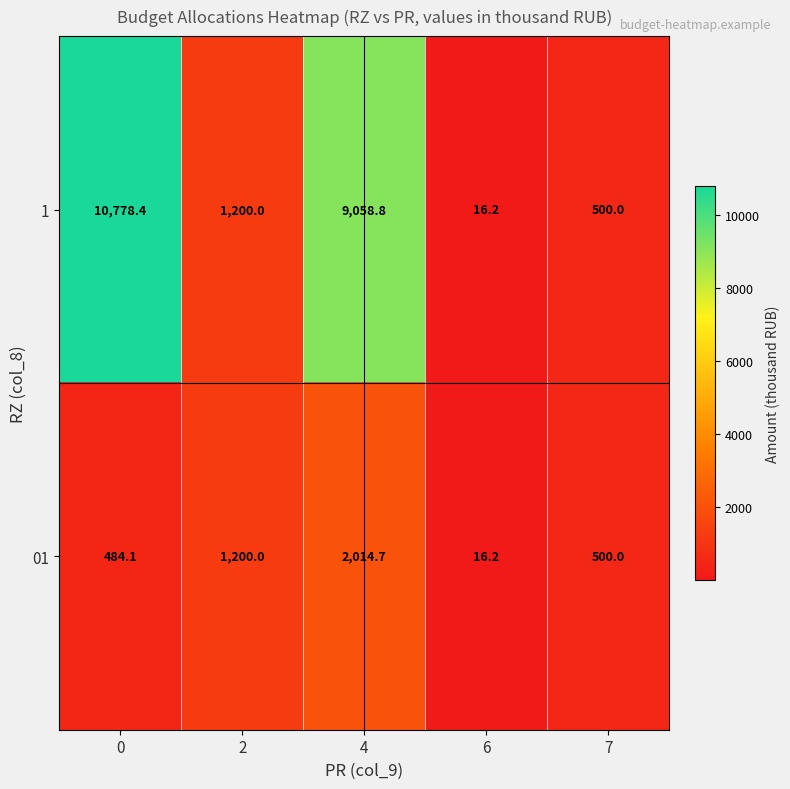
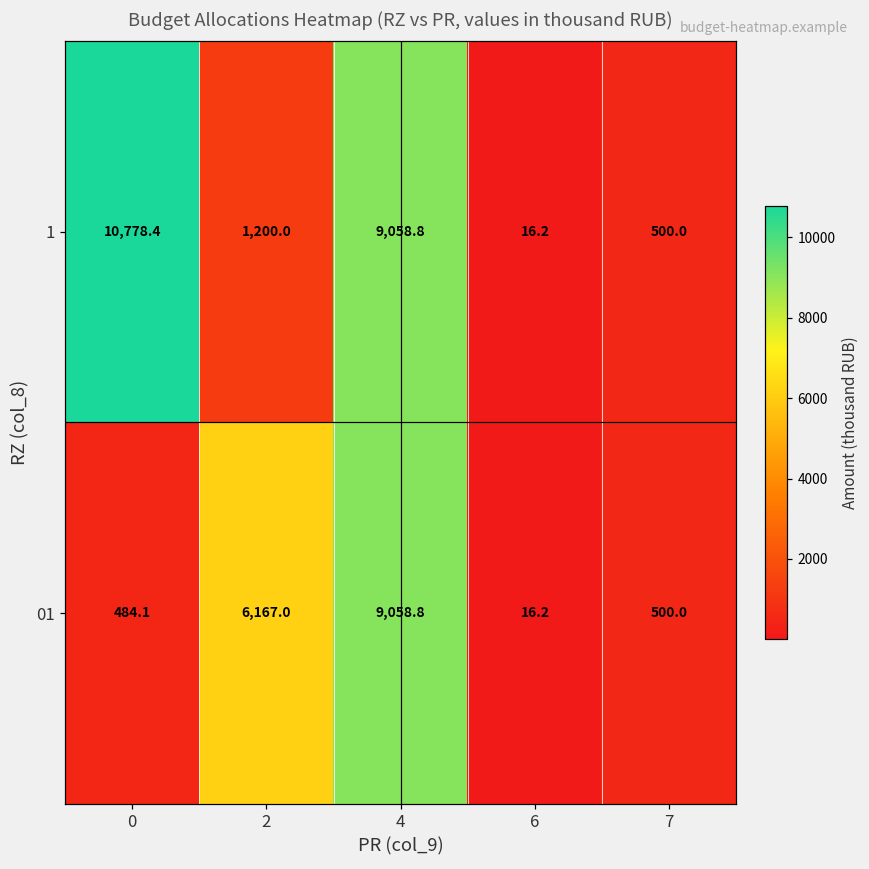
  {
    "1": {
      "0": "10,778.4",
      "2": "1,200.0",
      "4": "9,058.8",
      "6": "16.2",
      "7": "500.0"
    },
    "01": {
      "0": "484.1",
-     "2": "1,200.0",
-     "4": "2,014.7",
+     "2": "6,167.0",
+     "4": "9,058.8",
      "6": "16.2",
      "7": "500.0"
    }
  }
